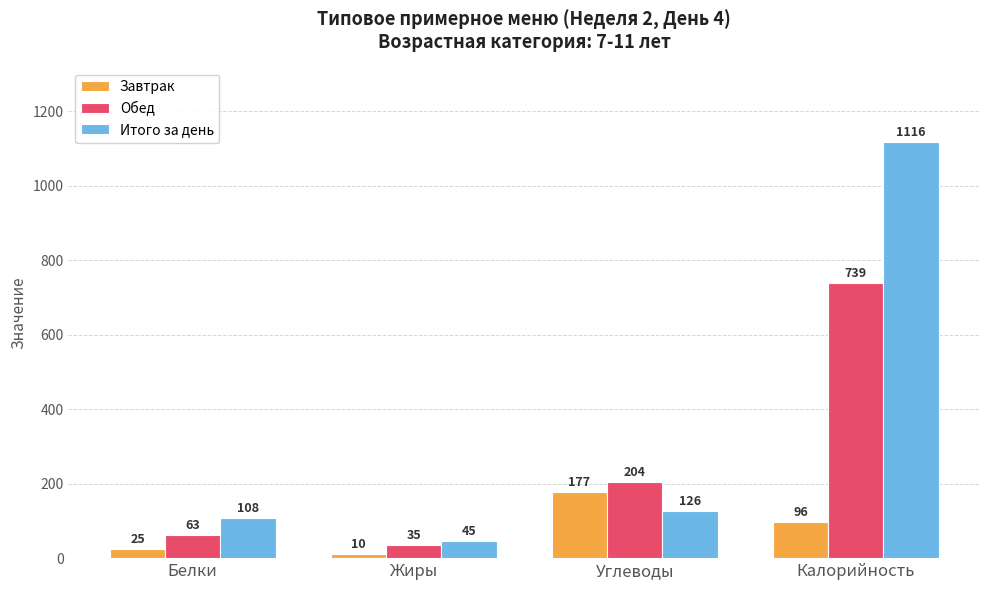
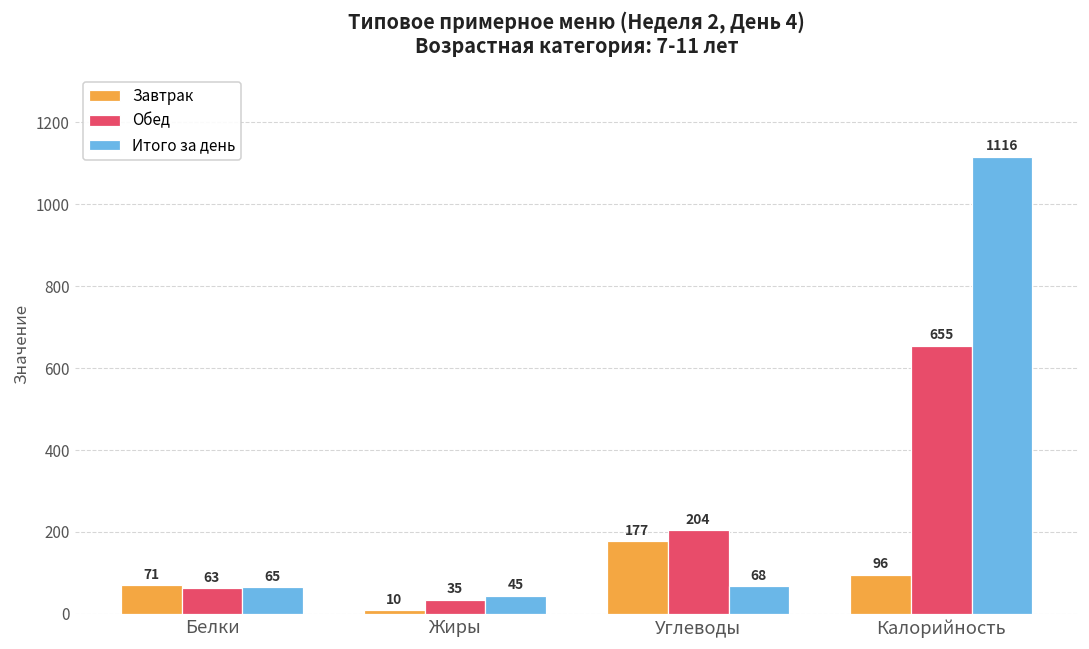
  {
    "Завтрак": {
-     "Белки": 25,
+     "Белки": 71,
      "Жиры": 10,
      "Углеводы": 177,
      "Калорийность": 96
    },
    "Обед": {
      "Белки": 63,
      "Жиры": 35,
      "Углеводы": 204,
-     "Калорийность": 739
+     "Калорийность": 655
    },
    "Итого за день": {
-     "Белки": 108,
+     "Белки": 65,
      "Жиры": 45,
-     "Углеводы": 126,
+     "Углеводы": 68,
      "Калорийность": 1116
    }
  }
